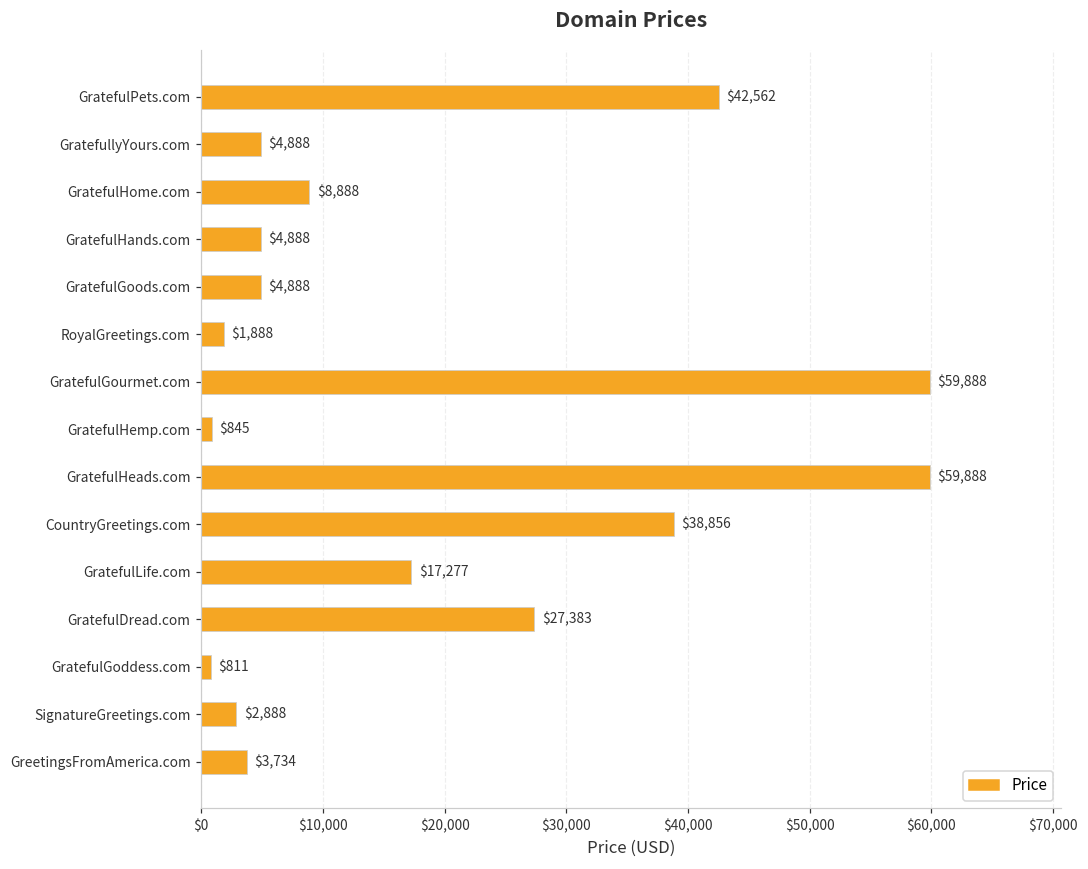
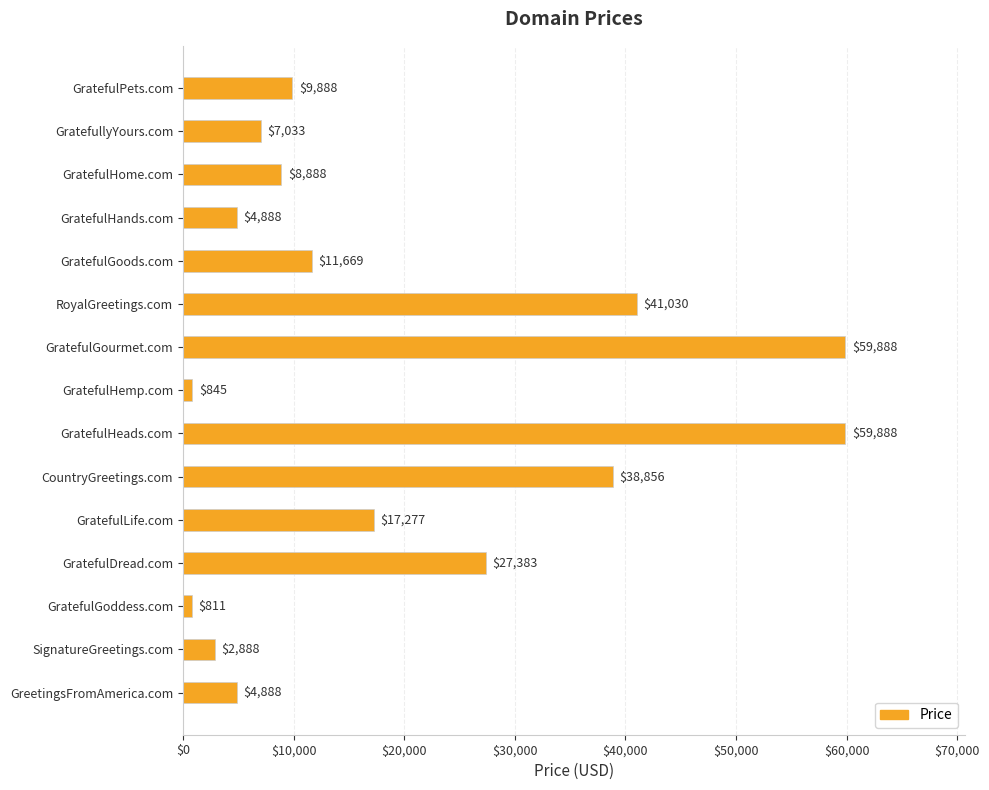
  {
-   "GratefulPets.com": "$42,562",
-   "GratefullyYours.com": "$4,888",
+   "GratefulPets.com": "$9,888",
+   "GratefullyYours.com": "$7,033",
    "GratefulHome.com": "$8,888",
    "GratefulHands.com": "$4,888",
-   "GratefulGoods.com": "$4,888",
-   "RoyalGreetings.com": "$1,888",
+   "GratefulGoods.com": "$11,669",
+   "RoyalGreetings.com": "$41,030",
    "GratefulGourmet.com": "$59,888",
    "GratefulHemp.com": "$845",
    "GratefulHeads.com": "$59,888",
    "CountryGreetings.com": "$38,856",
    "GratefulLife.com": "$17,277",
    "GratefulDread.com": "$27,383",
    "GratefulGoddess.com": "$811",
    "SignatureGreetings.com": "$2,888",
-   "GreetingsFromAmerica.com": "$3,734"
+   "GreetingsFromAmerica.com": "$4,888"
  }
